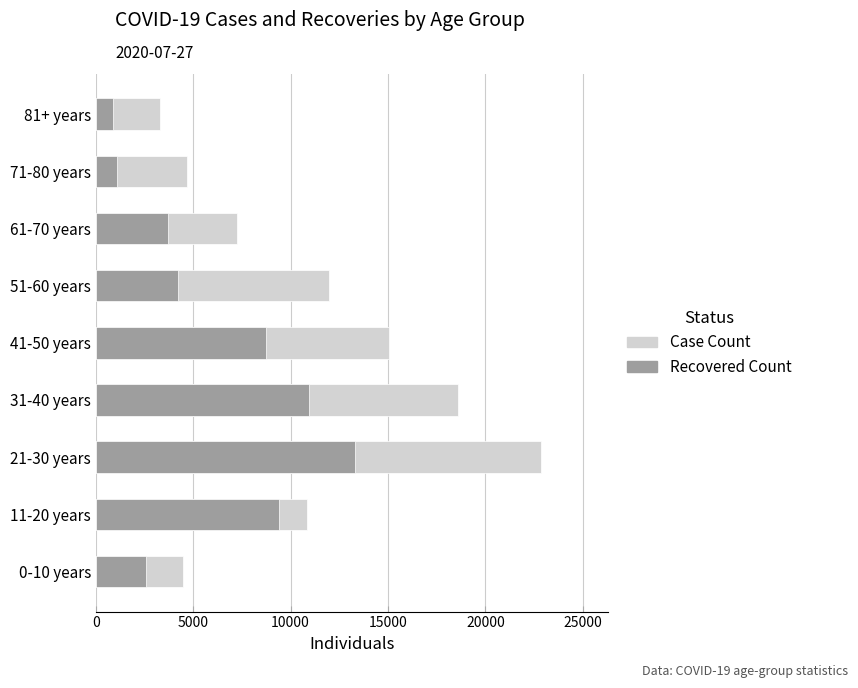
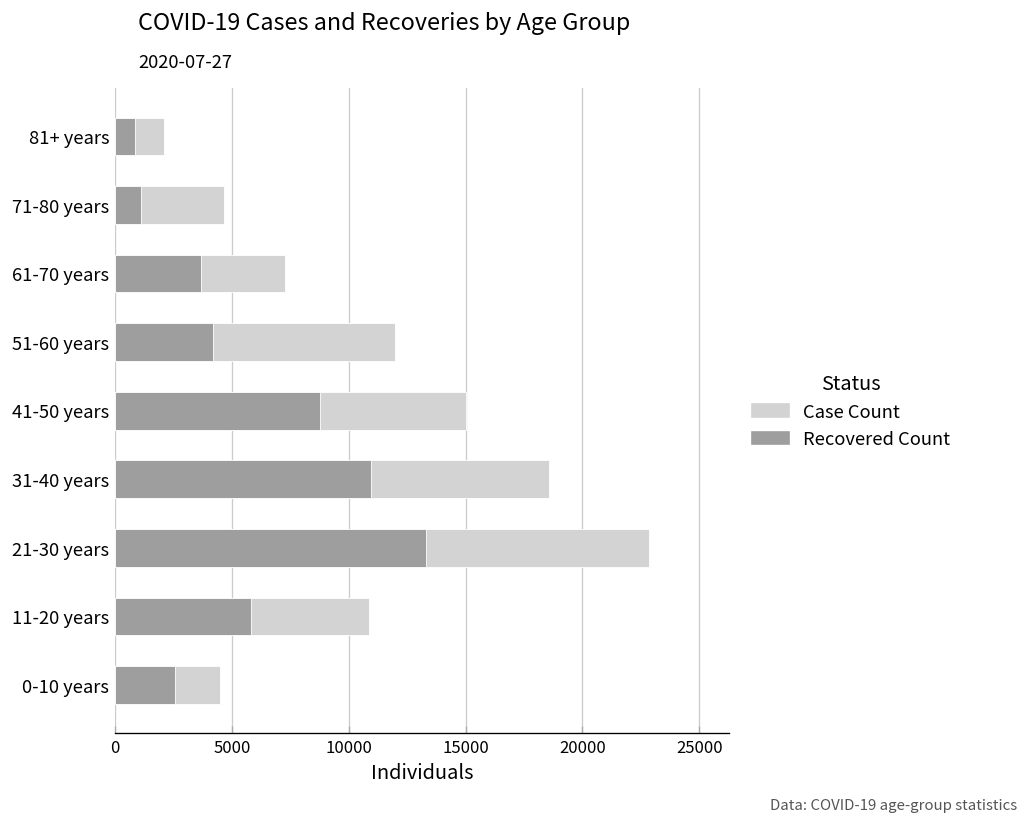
  {
    "Case Count": {
-     "81+ years": 3300,
+     "81+ years": 2100,
      "71-80 years": 4700,
      "61-70 years": 7300,
      "51-60 years": 12000,
      "41-50 years": 15000,
      "31-40 years": 18600,
      "21-30 years": 22900,
      "11-20 years": 10900,
      "0-10 years": 4500
    },
    "Recovered Count": {
-     "11-20 years": 9400
+     "11-20 years": 5800
    }
  }
